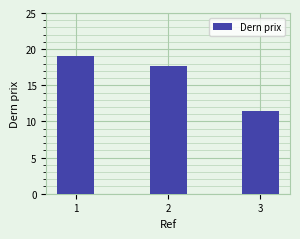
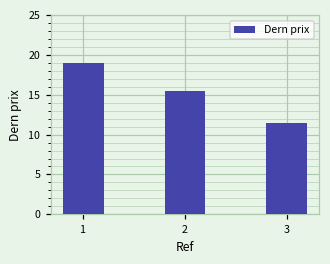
  {
    "1": 19,
-   "2": 18,
+   "2": 16,
    "3": 12
  }
